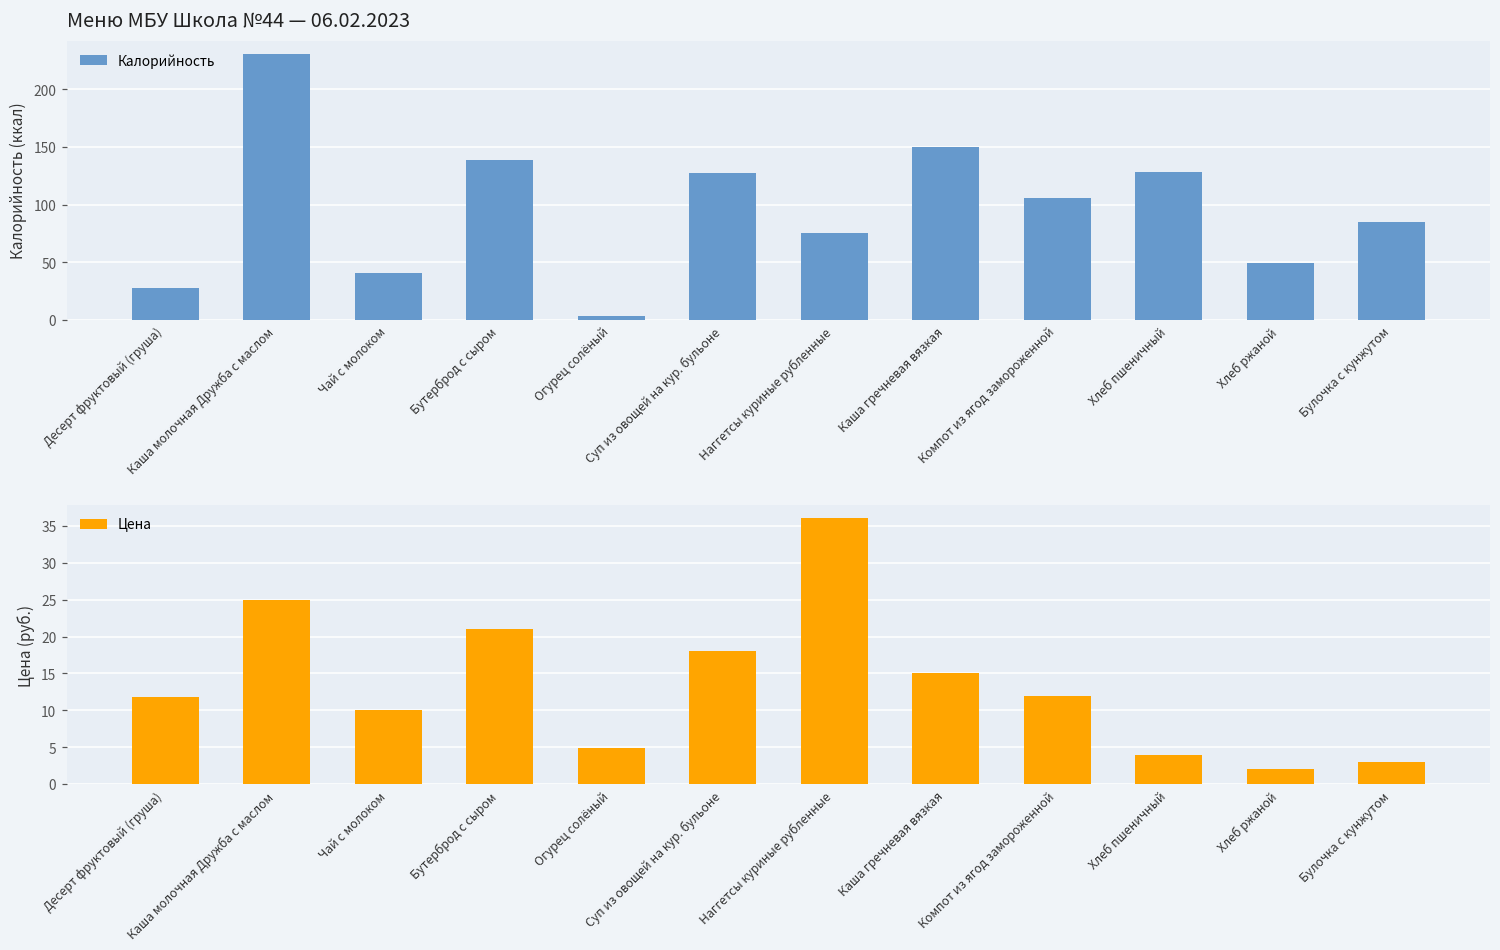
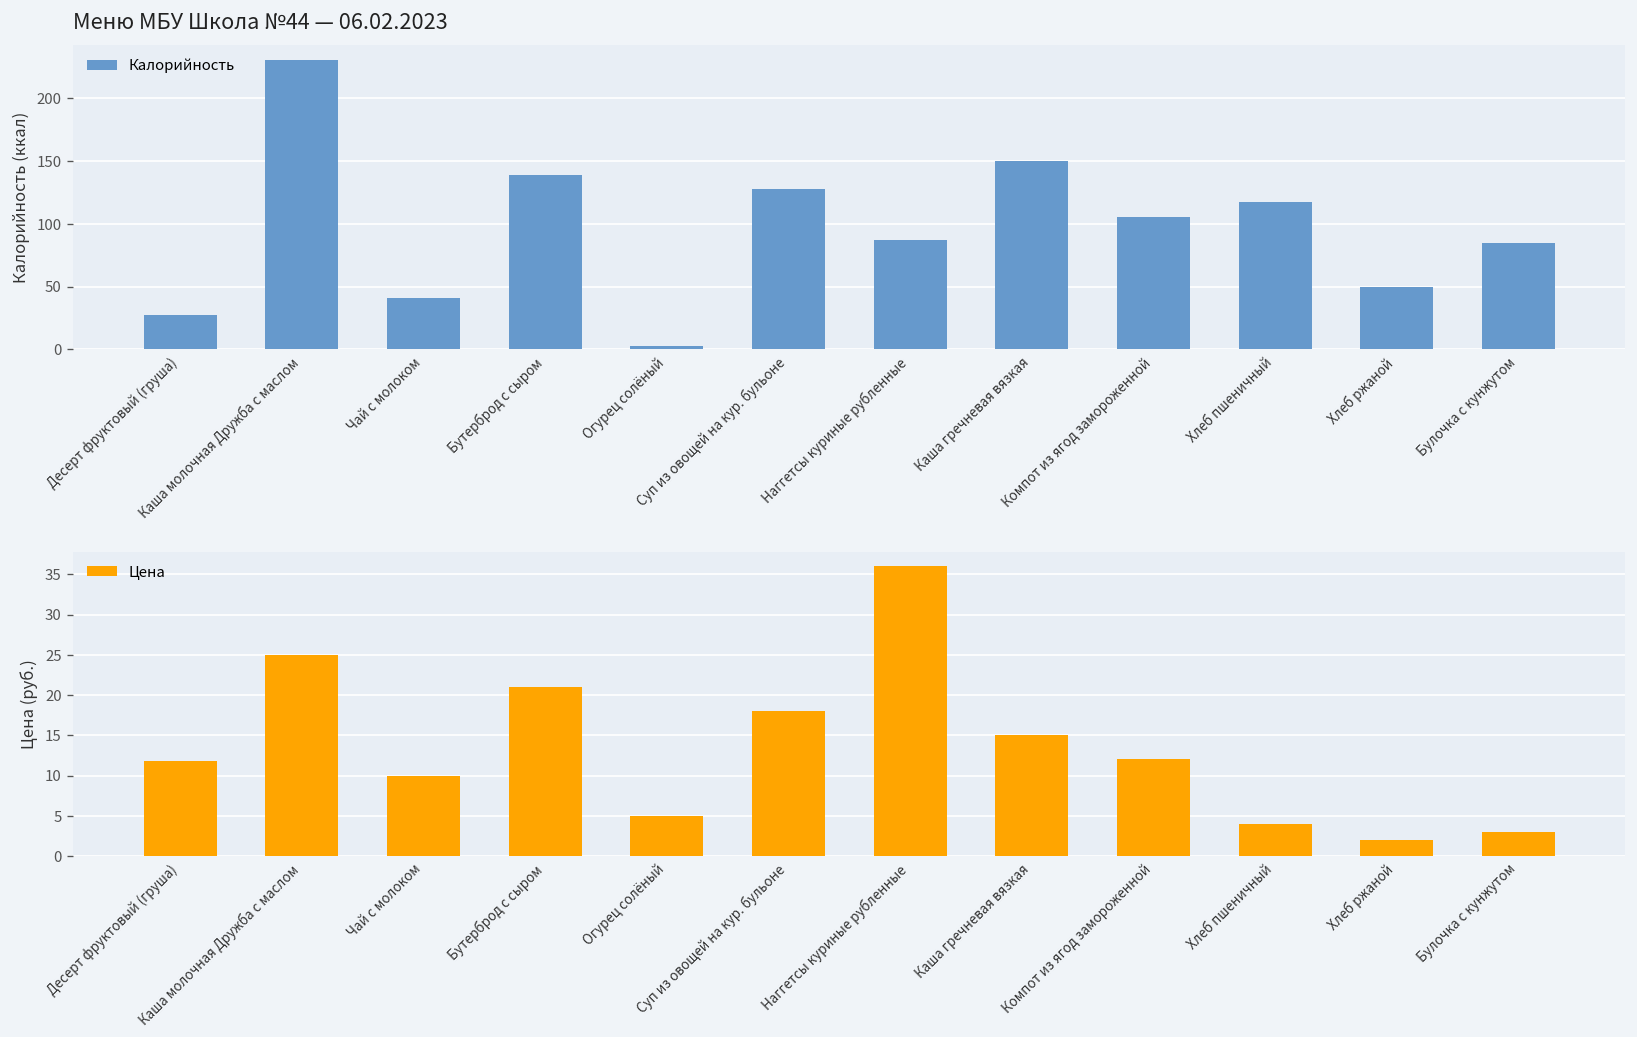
  {
    "Меню МБУ Школа №44 — 06.02.2023": {
      "Десерт фруктовый (груша)": 27,
      "Каша молочная Дружба с маслом": 231,
      "Чай с молоком": 41,
      "Бутерброд с сыром": 139,
      "Огурец солёный": 3,
      "Суп из овощей на кур. бульоне": 127,
-     "Наггетсы куриные рубленные": 76,
+     "Наггетсы куриные рубленные": 87,
      "Каша гречневая вязкая": 150,
      "Компот из ягод замороженной": 106,
-     "Хлеб пшеничный": 128,
+     "Хлеб пшеничный": 117,
      "Хлеб ржаной": 50,
      "Булочка с кунжутом": 85
    }
  }
